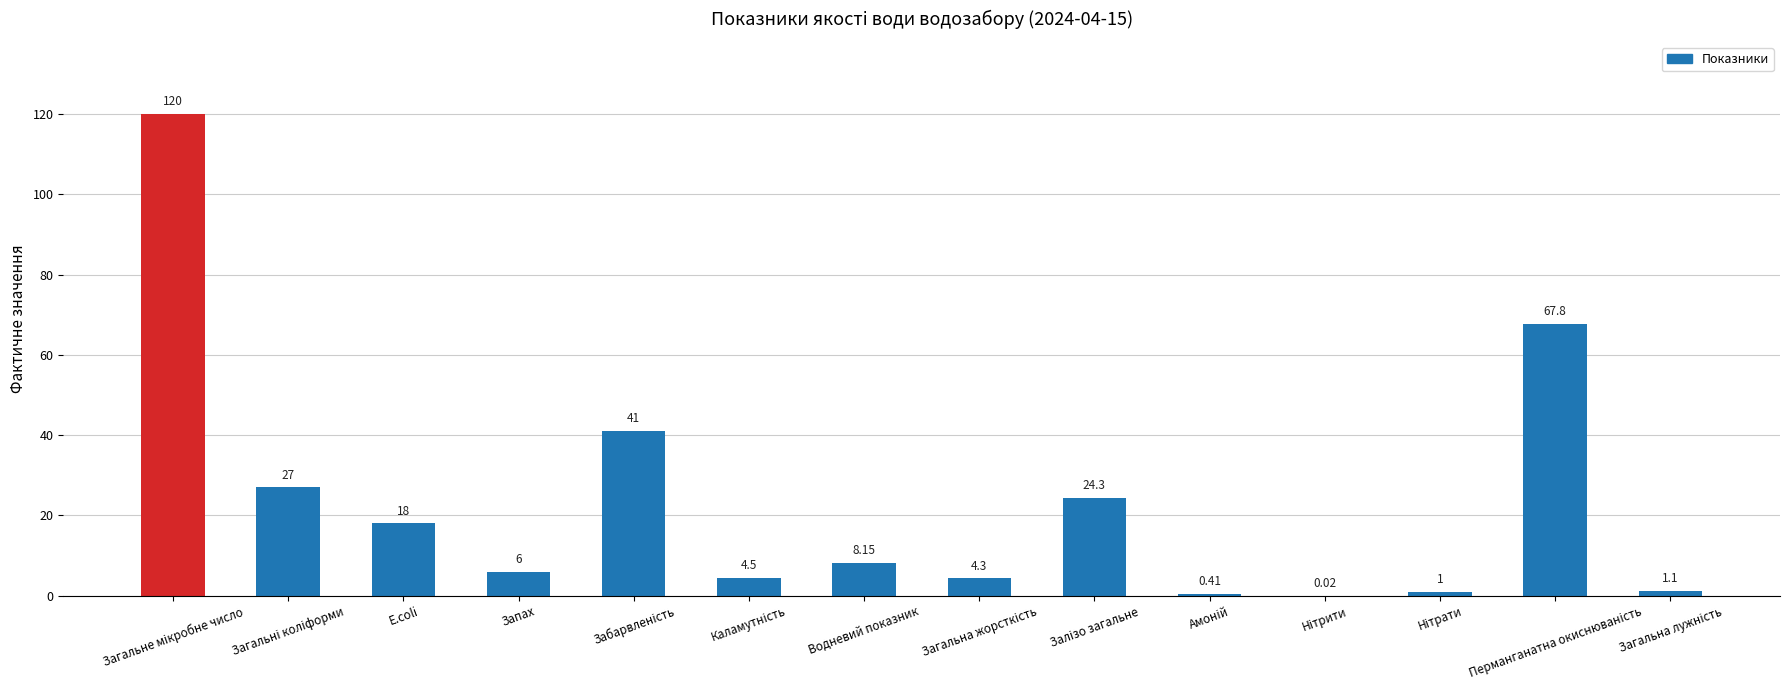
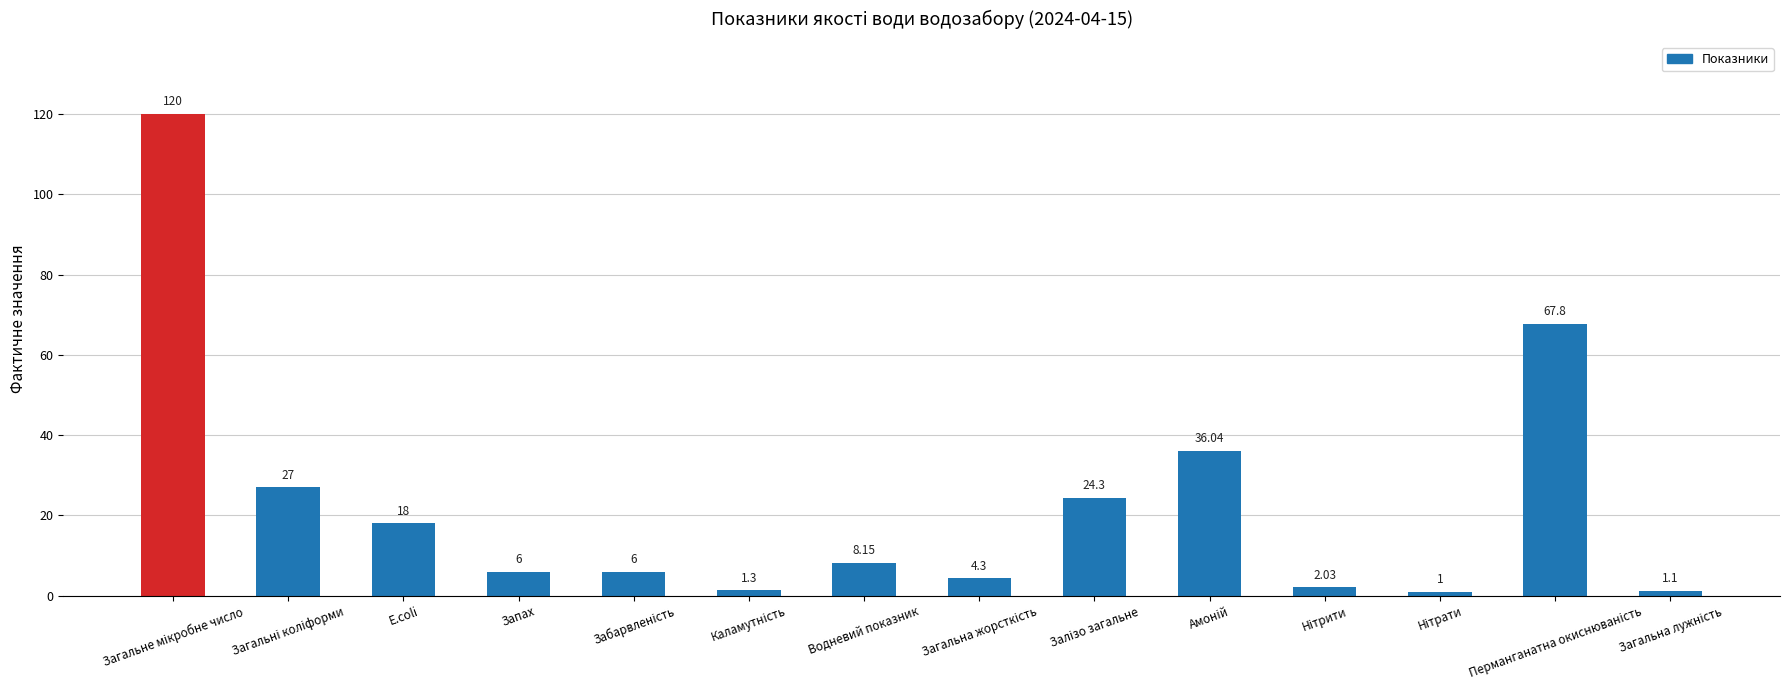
  {
    "Загальне мікробне число": 120,
    "Загальні коліформи": 27,
    "E.coli": 18,
    "Запах": 6,
-   "Забарвленість": 41,
-   "Каламутність": 4.5,
+   "Забарвленість": 6,
+   "Каламутність": 1.3,
    "Водневий показник": 8.15,
    "Загальна жорсткість": 4.3,
    "Залізо загальне": 24.3,
-   "Амоній": 0.41,
-   "Нітрити": 0.02,
+   "Амоній": 36.04,
+   "Нітрити": 2.03,
    "Нітрати": 1,
    "Перманганатна окиснюваність": 67.8,
    "Загальна лужність": 1.1
  }
